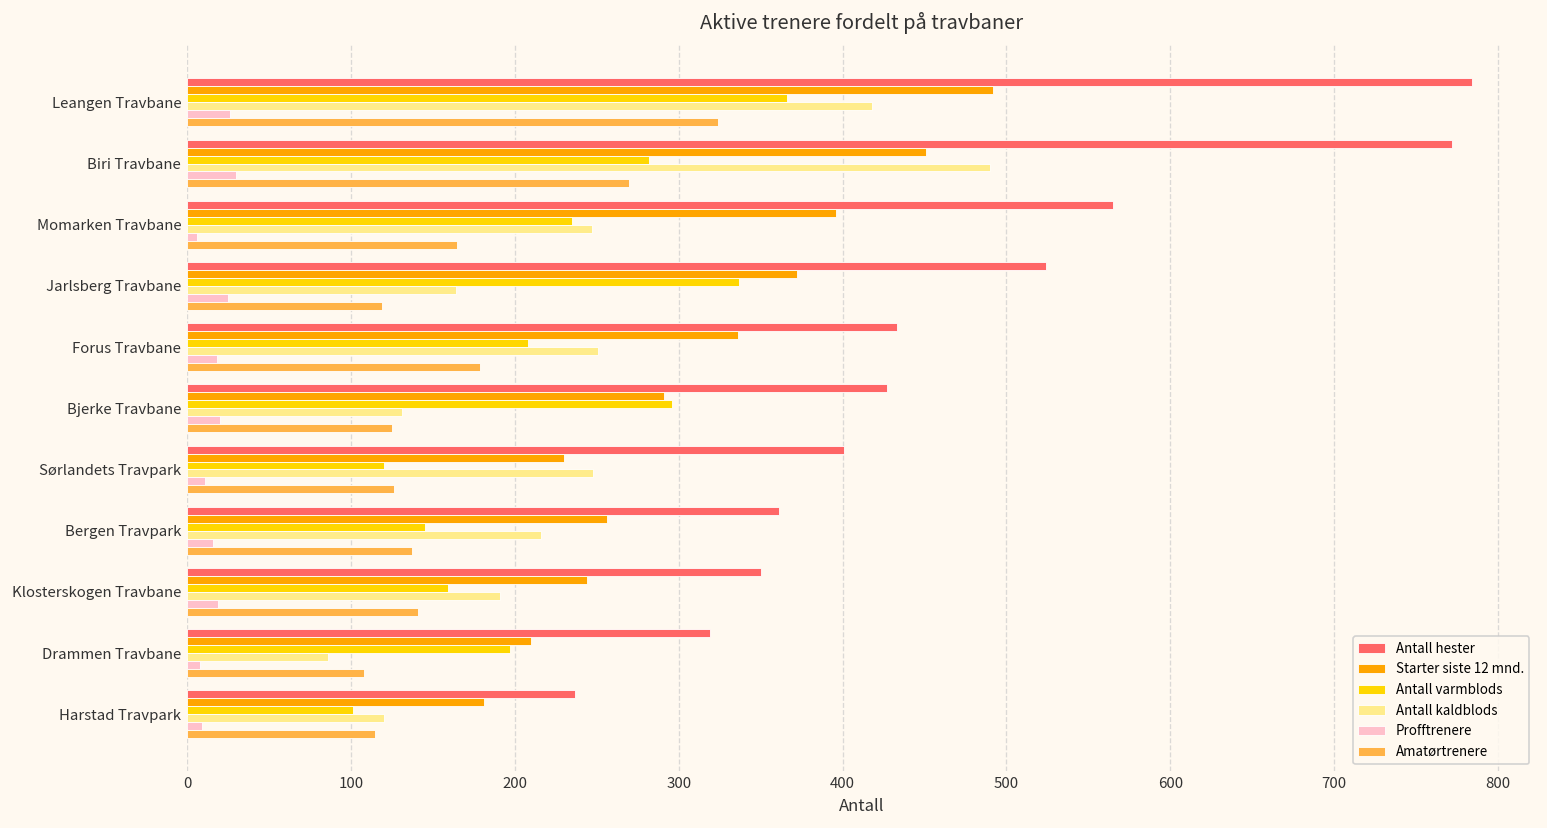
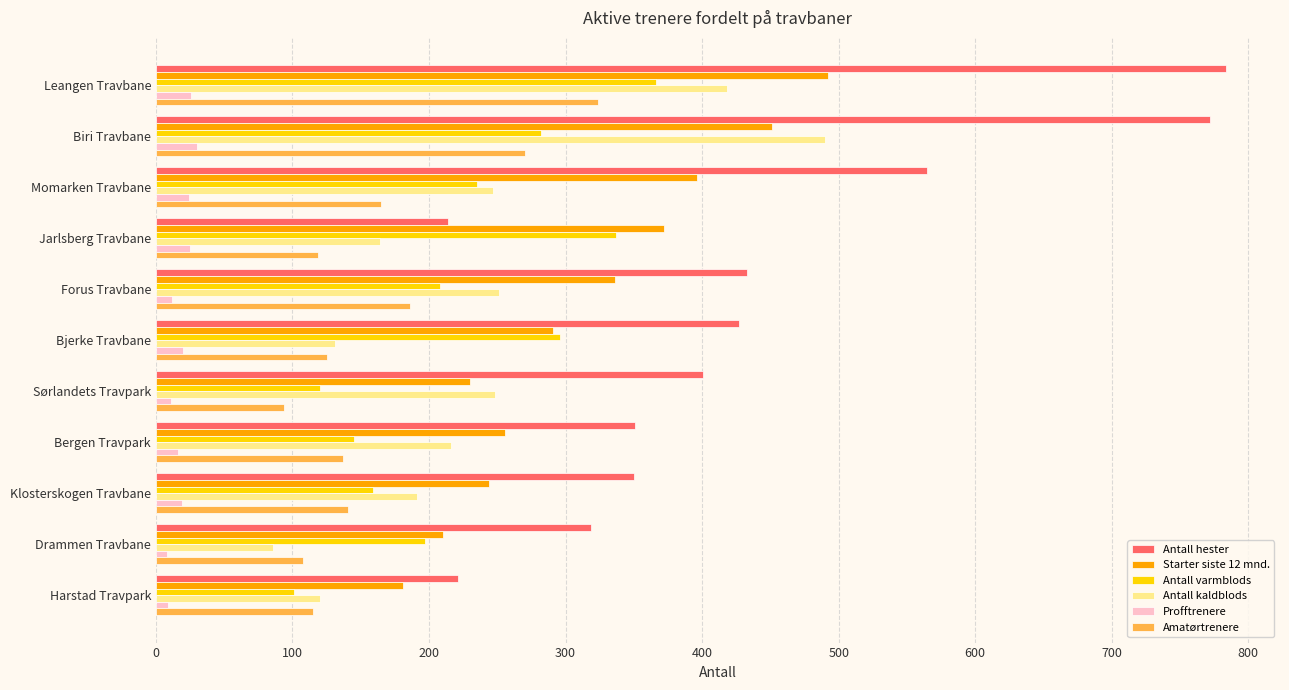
  {
    "Antall hester": {
      "Leangen Travbane": 784,
      "Biri Travbane": 772,
      "Momarken Travbane": 565,
-     "Jarlsberg Travbane": 524,
+     "Jarlsberg Travbane": 214,
      "Forus Travbane": 433,
      "Bjerke Travbane": 427,
      "Sørlandets Travpark": 401,
-     "Bergen Travpark": 361,
+     "Bergen Travpark": 351,
      "Klosterskogen Travbane": 350,
      "Drammen Travbane": 319,
-     "Harstad Travpark": 237
+     "Harstad Travpark": 221
    },
    "Antall kaldblods": {
      "Leangen Travbane": 418,
      "Biri Travbane": 490,
      "Momarken Travbane": 247,
      "Jarlsberg Travbane": 164,
      "Forus Travbane": 251,
      "Bjerke Travbane": 131,
      "Sørlandets Travpark": 248,
      "Bergen Travpark": 216,
      "Klosterskogen Travbane": 191,
      "Drammen Travbane": 86,
      "Harstad Travpark": 120
    },
    "Profftrenere": {
      "Leangen Travbane": 26,
      "Biri Travbane": 30,
-     "Momarken Travbane": 6,
+     "Momarken Travbane": 24,
      "Jarlsberg Travbane": 25,
-     "Forus Travbane": 18,
+     "Forus Travbane": 12,
      "Bjerke Travbane": 20,
      "Sørlandets Travpark": 11,
      "Bergen Travpark": 16,
      "Klosterskogen Travbane": 19,
      "Drammen Travbane": 8,
      "Harstad Travpark": 9
    },
    "Amatørtrenere": {
      "Leangen Travbane": 324,
      "Biri Travbane": 270,
      "Momarken Travbane": 165,
      "Jarlsberg Travbane": 119,
-     "Forus Travbane": 179,
+     "Forus Travbane": 186,
      "Bjerke Travbane": 125,
-     "Sørlandets Travpark": 126,
+     "Sørlandets Travpark": 94,
      "Bergen Travpark": 137,
      "Klosterskogen Travbane": 141,
      "Drammen Travbane": 108,
      "Harstad Travpark": 115
    }
  }
